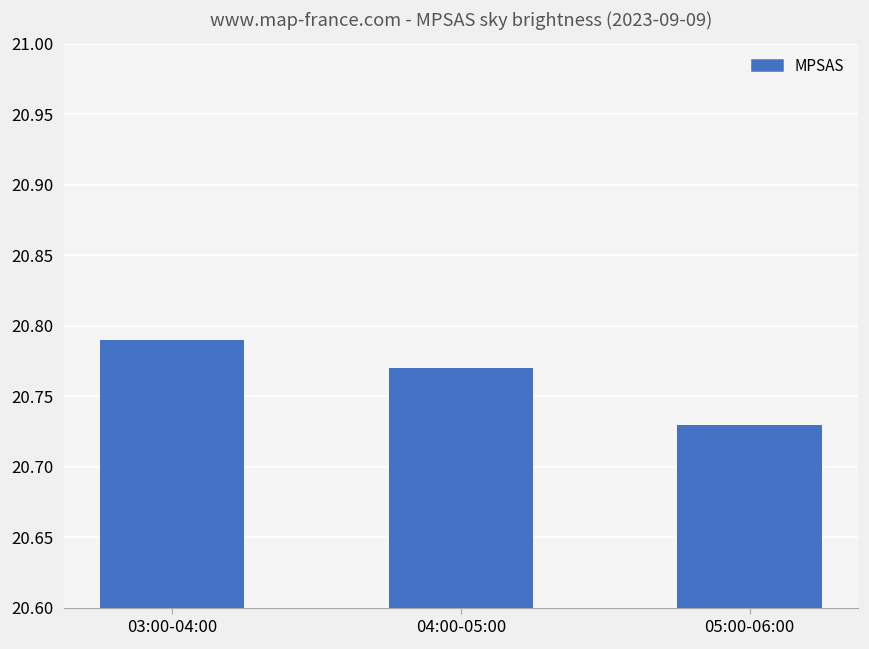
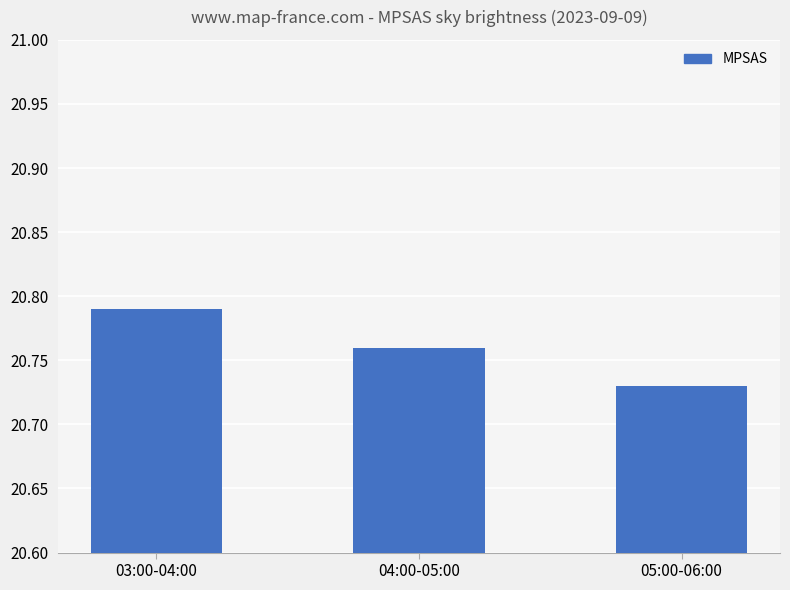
  {
    "03:00-04:00": 20.79,
-   "04:00-05:00": 20.77,
+   "04:00-05:00": 20.76,
    "05:00-06:00": 20.73
  }
